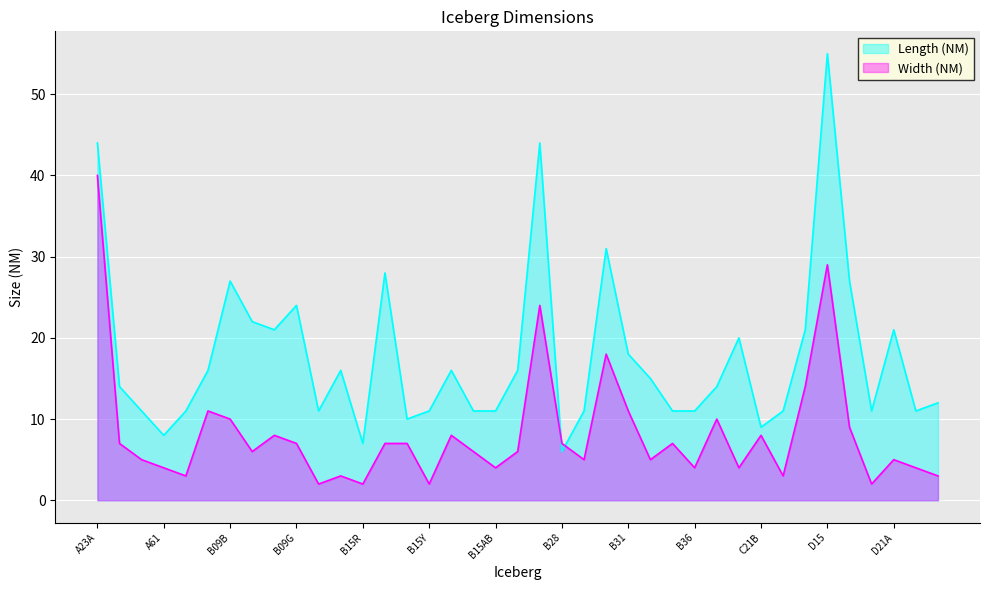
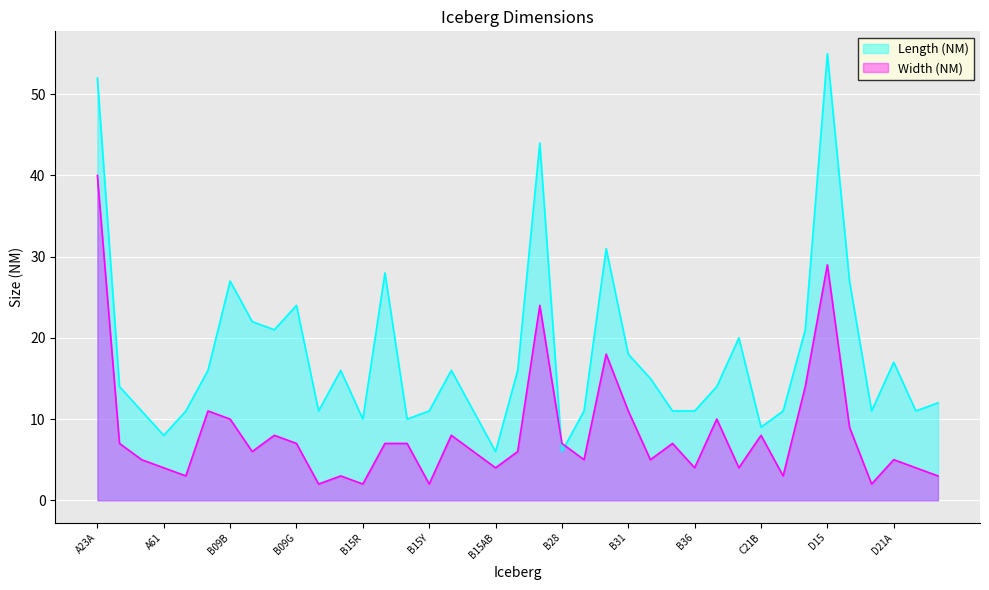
  {
    "Length (NM)": {
-     "A23A": 44,
+     "A23A": 52,
      "A61": 8,
      "B09B": 27,
      "B09G": 24,
-     "B15R": 7,
+     "B15R": 10,
      "B15Y": 11,
-     "B15AB": 11,
+     "B15AB": 6,
      "B28": 6,
      "B31": 18,
      "B36": 11,
      "C21B": 9,
      "D15": 55,
-     "D21A": 21
+     "D21A": 17
    },
    "Width (NM)": {
      "A23A": 40,
      "A61": 4,
      "B09B": 10,
      "B09G": 7,
      "B15R": 2,
      "B15Y": 2,
      "B15AB": 4,
      "B28": 7,
      "B31": 11,
      "B36": 4,
      "C21B": 8,
      "D15": 29,
      "D21A": 5
    }
  }
